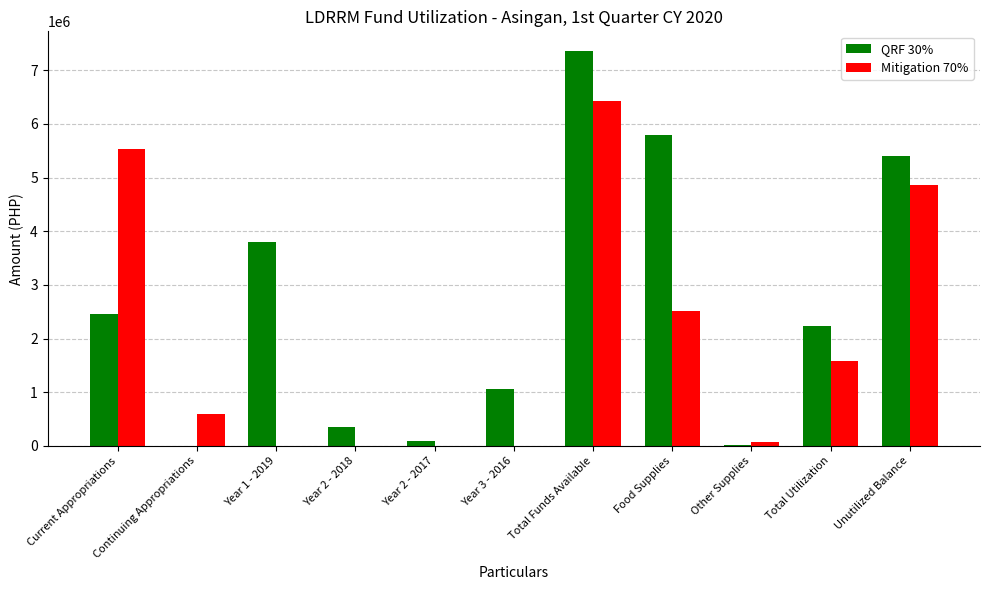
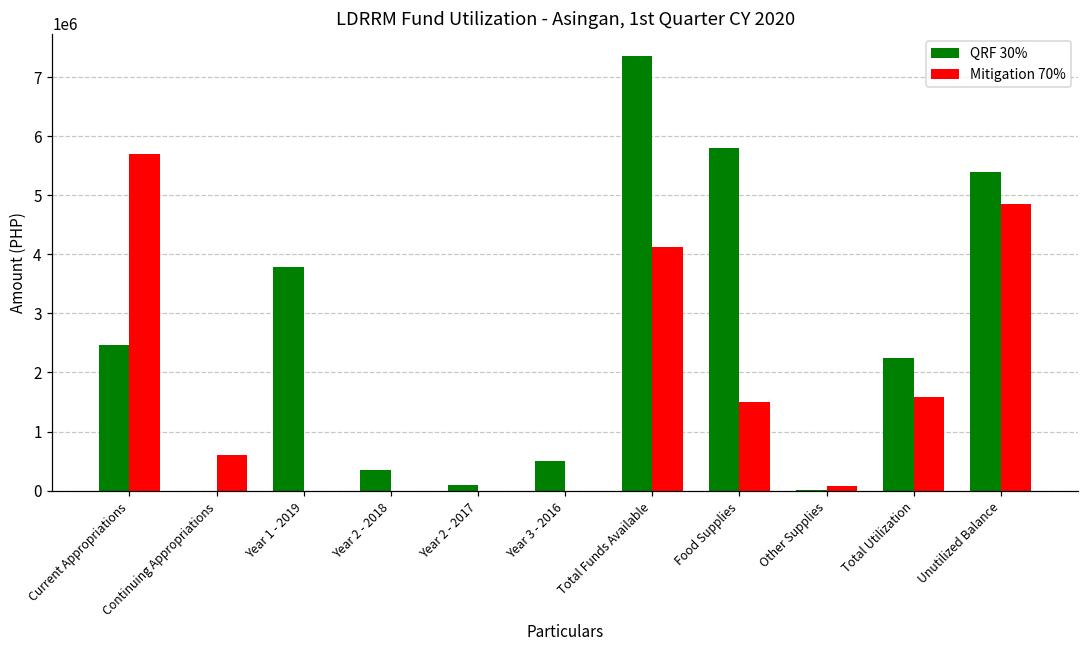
  {
    "QRF 30%": {
      "Current Appropriations": 2500000,
      "Continuing Appropriations": 0,
      "Year 1 - 2019": 3800000,
      "Year 2 - 2018": 400000,
      "Year 2 - 2017": 100000,
-     "Year 3 - 2016": 1100000,
+     "Year 3 - 2016": 500000,
      "Total Funds Available": 7400000,
      "Food Supplies": 5800000,
      "Total Utilization": 2200000,
      "Unutilized Balance": 5400000
    },
    "Mitigation 70%": {
-     "Current Appropriations": 5500000,
+     "Current Appropriations": 5700000,
      "Continuing Appropriations": 600000,
      "Year 1 - 2019": 0,
      "Year 2 - 2018": 0,
      "Year 2 - 2017": 0,
      "Year 3 - 2016": 0,
-     "Total Funds Available": 6400000,
-     "Food Supplies": 2500000,
+     "Total Funds Available": 4100000,
+     "Food Supplies": 1500000,
      "Other Supplies": 100000,
      "Total Utilization": 1600000,
      "Unutilized Balance": 4900000
    }
  }
